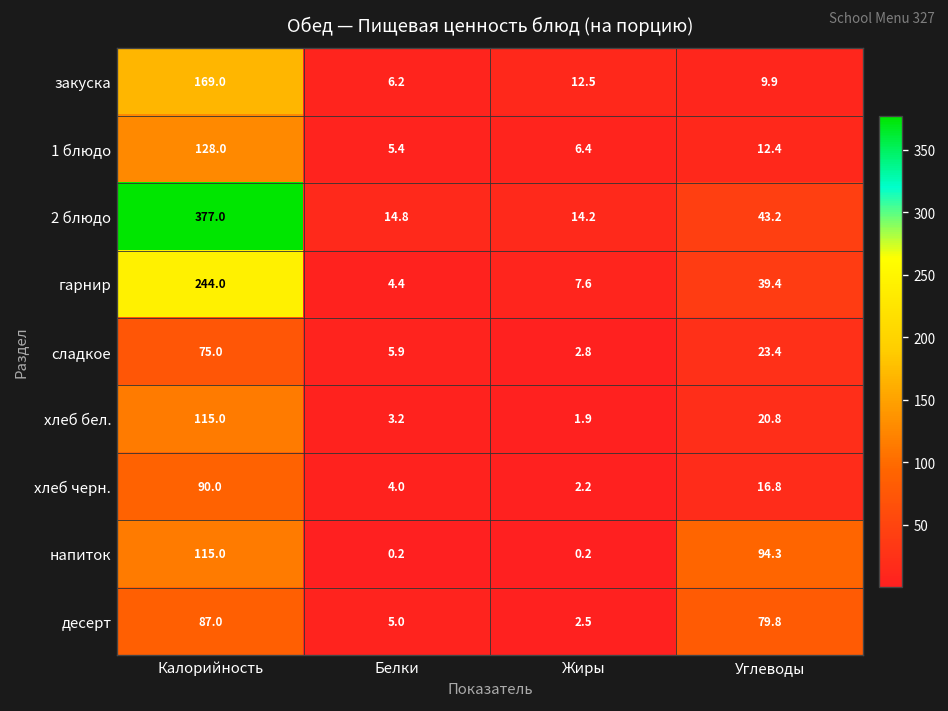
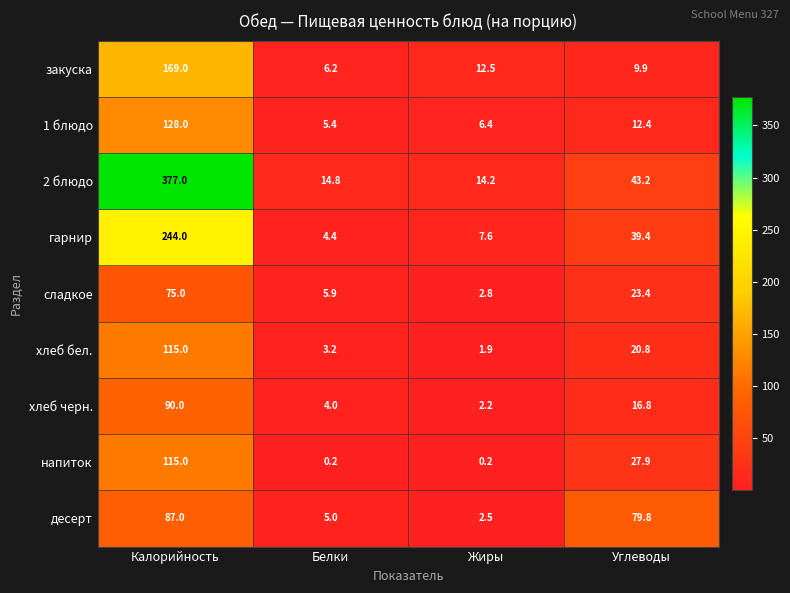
  {
    "закуска": {
      "Калорийность": 169.0,
      "Белки": 6.2,
      "Жиры": 12.5,
      "Углеводы": 9.9
    },
    "1 блюдо": {
      "Калорийность": 128.0,
      "Белки": 5.4,
      "Жиры": 6.4,
      "Углеводы": 12.4
    },
    "2 блюдо": {
      "Калорийность": 377.0,
      "Белки": 14.8,
      "Жиры": 14.2,
      "Углеводы": 43.2
    },
    "гарнир": {
      "Калорийность": 244.0,
      "Белки": 4.4,
      "Жиры": 7.6,
      "Углеводы": 39.4
    },
    "сладкое": {
      "Калорийность": 75.0,
      "Белки": 5.9,
      "Жиры": 2.8,
      "Углеводы": 23.4
    },
    "хлеб бел.": {
      "Калорийность": 115.0,
      "Белки": 3.2,
      "Жиры": 1.9,
      "Углеводы": 20.8
    },
    "хлеб черн.": {
      "Калорийность": 90.0,
      "Белки": 4.0,
      "Жиры": 2.2,
      "Углеводы": 16.8
    },
    "напиток": {
      "Калорийность": 115.0,
      "Белки": 0.2,
      "Жиры": 0.2,
-     "Углеводы": 94.3
+     "Углеводы": 27.9
    },
    "десерт": {
      "Калорийность": 87.0,
      "Белки": 5.0,
      "Жиры": 2.5,
      "Углеводы": 79.8
    }
  }
